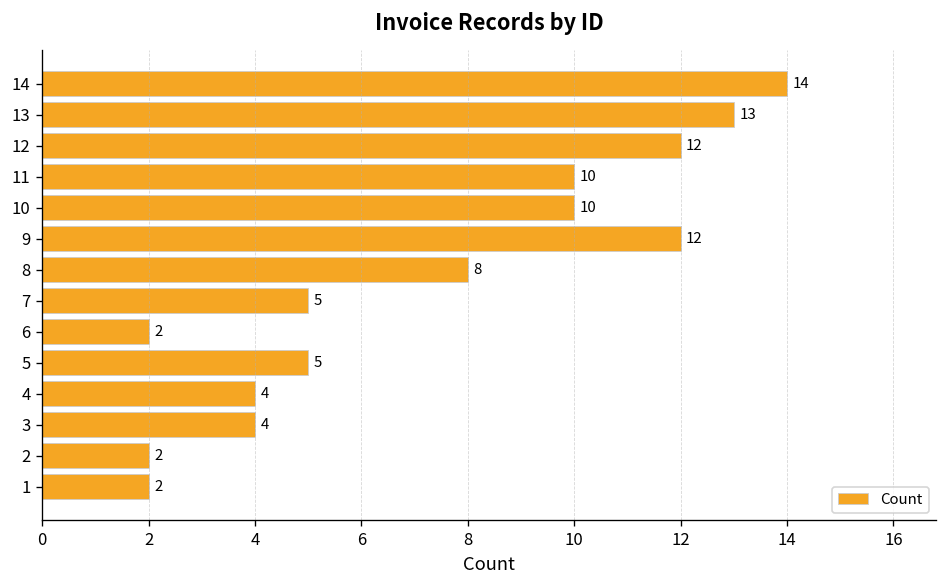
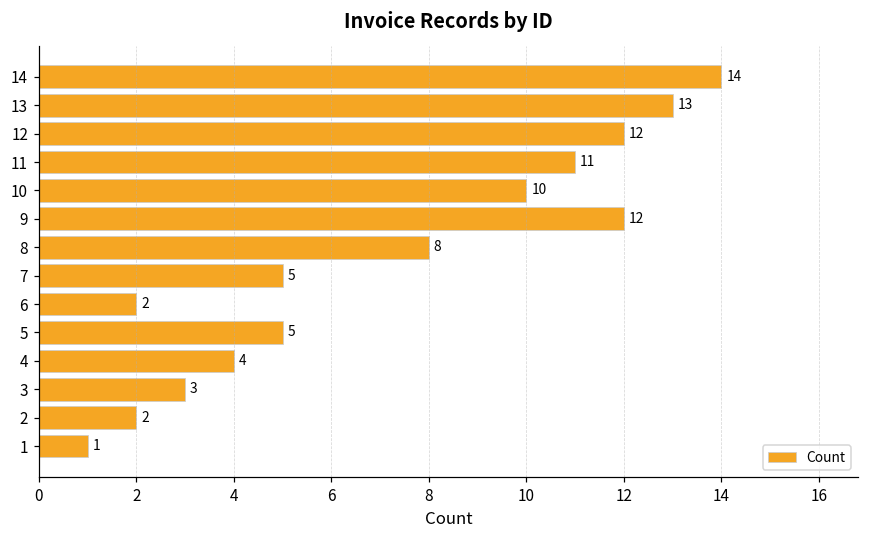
  {
    "14": 14,
    "13": 13,
    "12": 12,
-   "11": 10,
+   "11": 11,
    "10": 10,
    "9": 12,
    "8": 8,
    "7": 5,
    "6": 2,
    "5": 5,
    "4": 4,
-   "3": 4,
+   "3": 3,
    "2": 2,
-   "1": 2
+   "1": 1
  }
